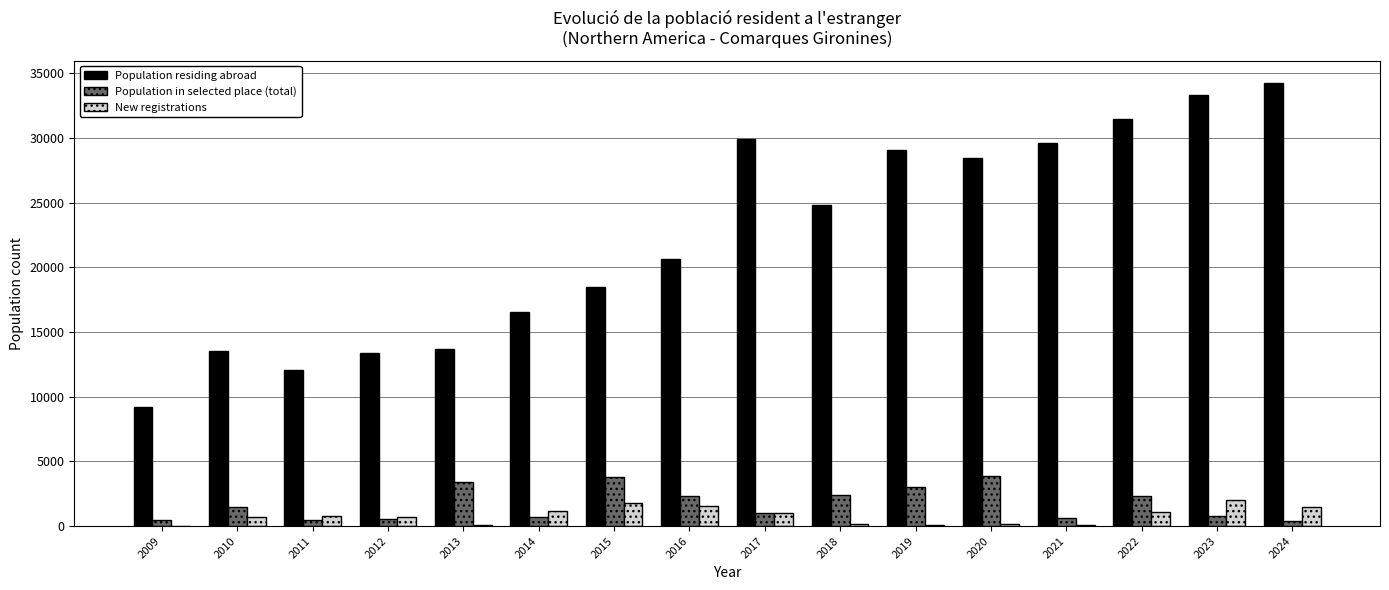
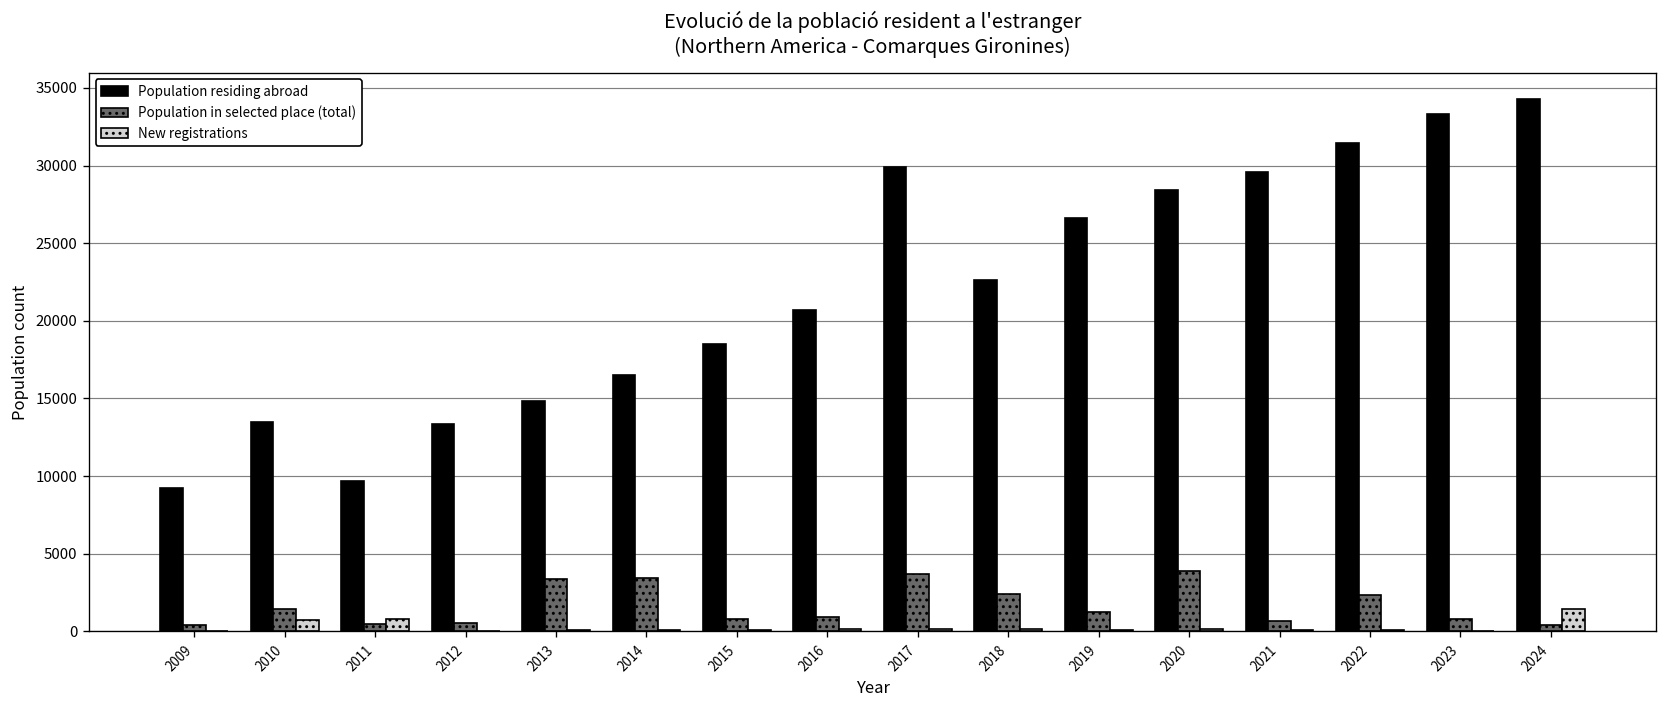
  {
    "Population residing abroad": {
      "2009": 9200,
      "2010": 13500,
-     "2011": 12100,
+     "2011": 9700,
      "2012": 13400,
-     "2013": 13700,
+     "2013": 14800,
      "2014": 16500,
      "2015": 18500,
      "2016": 20700,
      "2017": 29900,
-     "2018": 24800,
-     "2019": 29000,
+     "2018": 22600,
+     "2019": 26700,
      "2020": 28400,
      "2021": 29600,
      "2022": 31500,
      "2023": 33300,
      "2024": 34300
    },
    "Population in selected place (total)": {
      "2009": 400,
      "2010": 1400,
      "2011": 500,
      "2012": 500,
      "2013": 3400,
-     "2014": 700,
-     "2015": 3800,
-     "2016": 2300,
-     "2017": 1000,
+     "2014": 3400,
+     "2015": 800,
+     "2016": 900,
+     "2017": 3700,
      "2018": 2400,
-     "2019": 3000,
+     "2019": 1300,
      "2020": 3900,
      "2021": 600,
      "2022": 2300,
      "2023": 800,
      "2024": 400
    },
    "New registrations": {
      "2010": 700,
      "2011": 800,
-     "2012": 700,
-     "2014": 1200,
-     "2015": 1800,
-     "2016": 1600,
-     "2017": 1000,
-     "2022": 1100,
-     "2023": 2000,
+     "2012": 0,
+     "2014": 100,
+     "2015": 100,
+     "2016": 100,
+     "2017": 100,
+     "2022": 100,
+     "2023": 0,
      "2024": 1400
    }
  }
